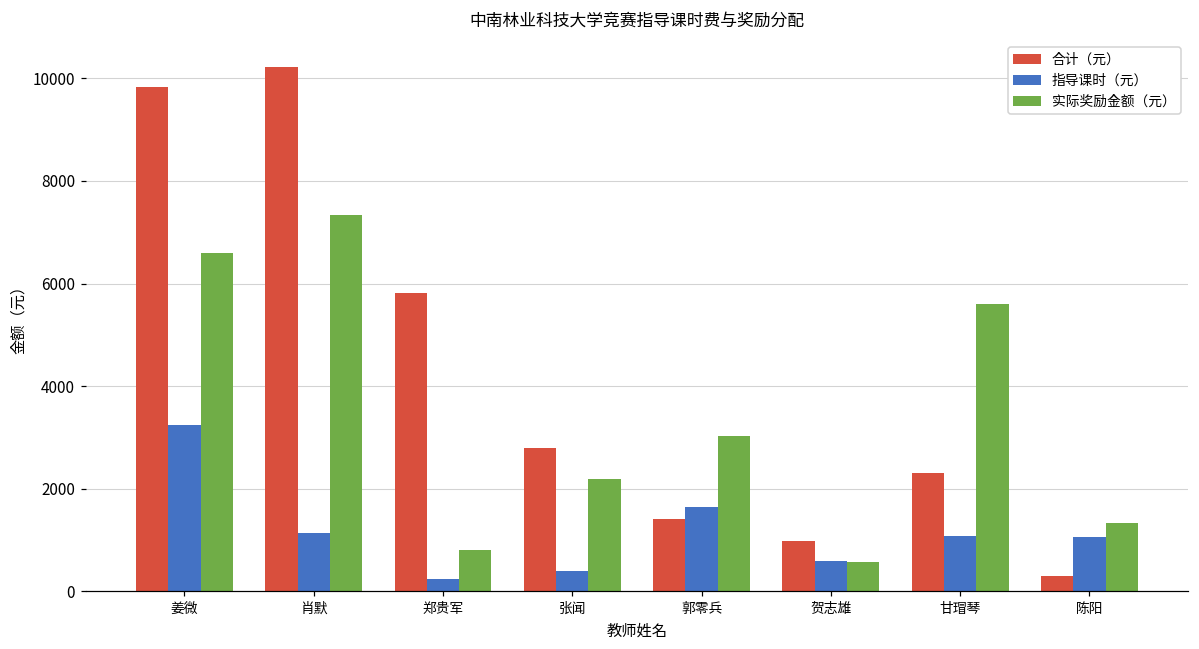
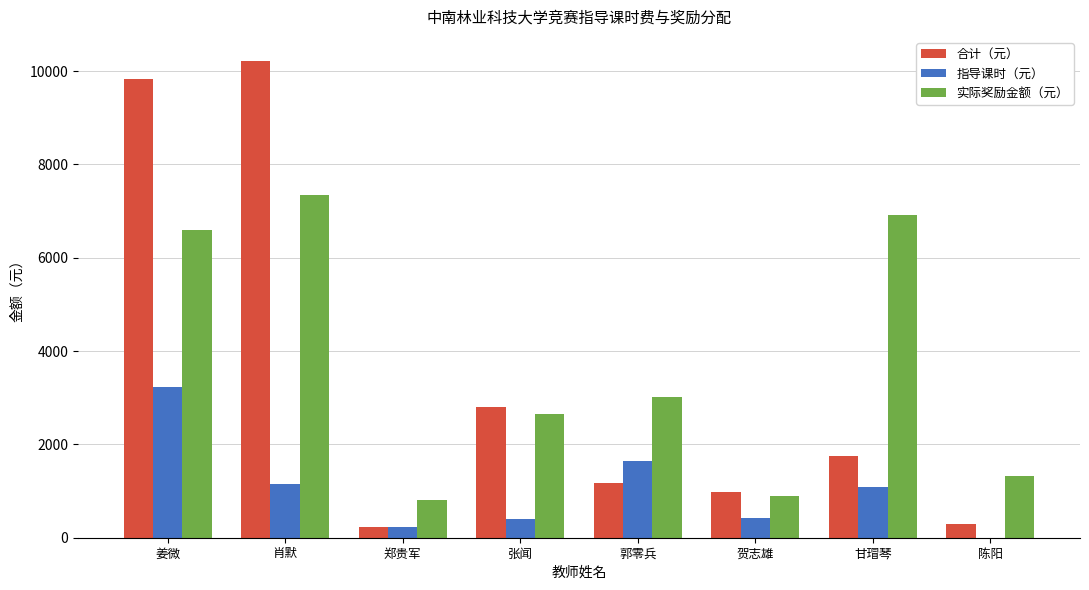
  {
    "合计（元）": {
      "姜微": 9800,
      "肖默": 10200,
-     "郑贵军": 5800,
+     "郑贵军": 200,
      "张闻": 2800,
-     "郭零兵": 1400,
+     "郭零兵": 1200,
      "贺志雄": 1000,
-     "甘瑁琴": 2300,
+     "甘瑁琴": 1800,
      "陈阳": 300
    },
    "指导课时（元）": {
      "姜微": 3200,
      "肖默": 1100,
      "郑贵军": 200,
      "张闻": 400,
      "郭零兵": 1600,
-     "贺志雄": 600,
+     "贺志雄": 400,
      "甘瑁琴": 1100,
-     "陈阳": 1100
+     "陈阳": 0
    },
    "实际奖励金额（元）": {
      "姜微": 6600,
      "肖默": 7300,
      "郑贵军": 800,
-     "张闻": 2200,
+     "张闻": 2600,
      "郭零兵": 3000,
-     "贺志雄": 600,
-     "甘瑁琴": 5600,
+     "贺志雄": 900,
+     "甘瑁琴": 6900,
      "陈阳": 1300
    }
  }
